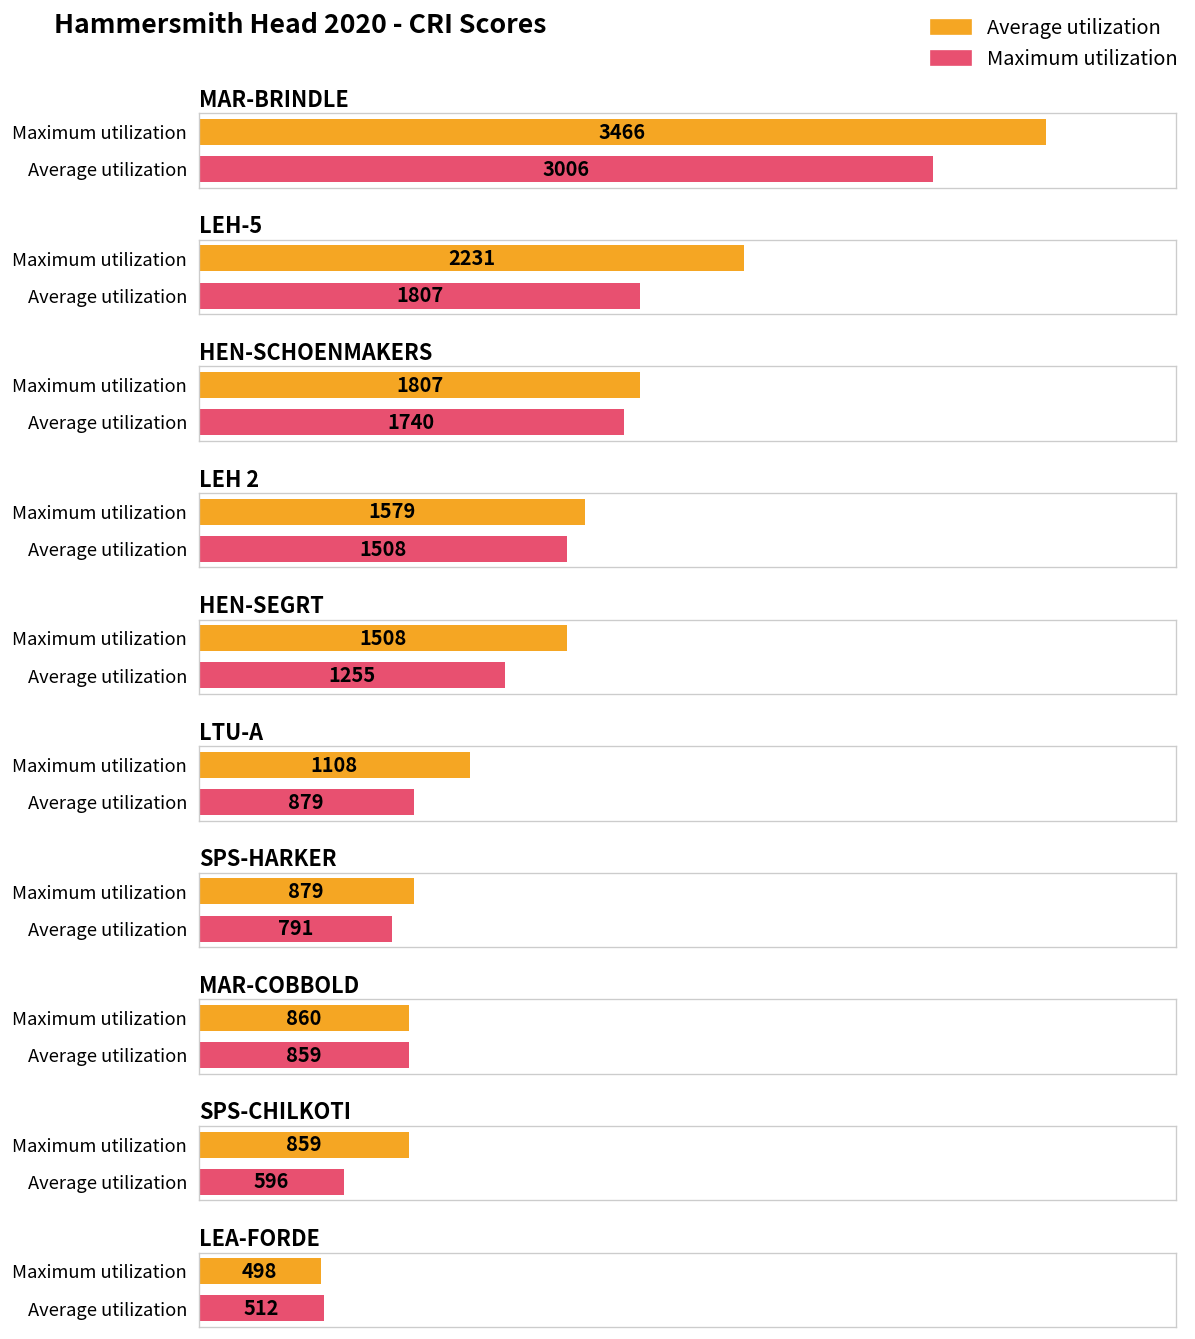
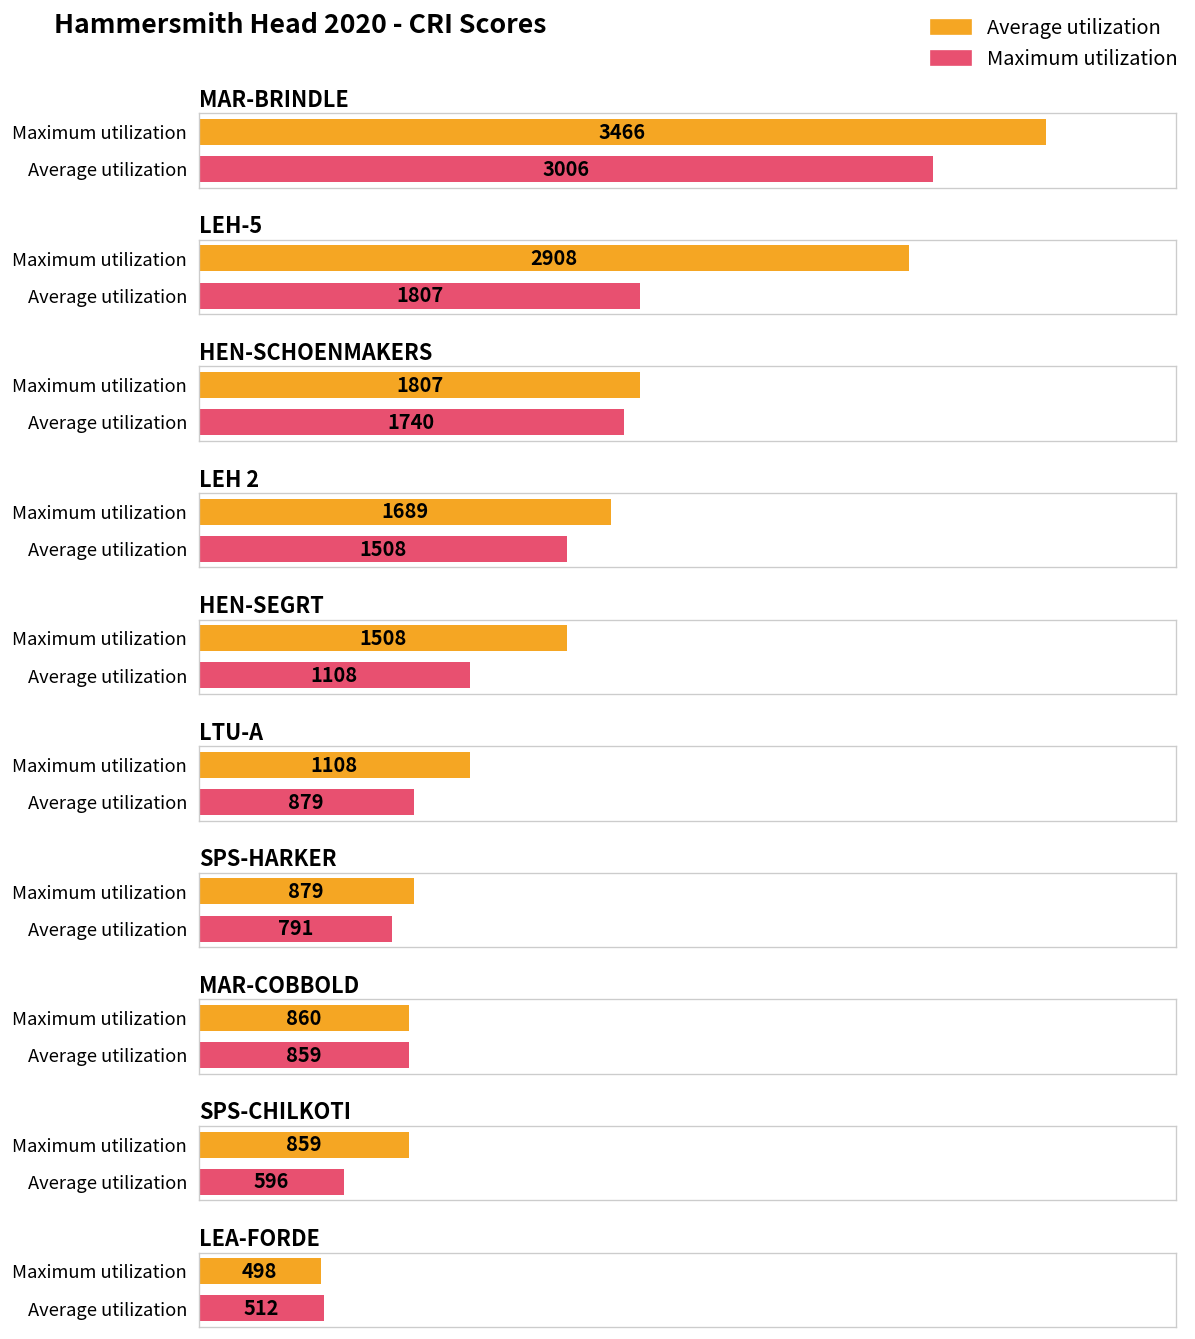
  {
    "MAR-BRINDLE": {
      "Maximum utilization": 3466,
      "Average utilization": 3006
    },
    "LEH-5": {
-     "Maximum utilization": 2231,
+     "Maximum utilization": 2908,
      "Average utilization": 1807
    },
    "HEN-SCHOENMAKERS": {
      "Maximum utilization": 1807,
      "Average utilization": 1740
    },
    "LEH 2": {
-     "Maximum utilization": 1579,
+     "Maximum utilization": 1689,
      "Average utilization": 1508
    },
    "HEN-SEGRT": {
      "Maximum utilization": 1508,
-     "Average utilization": 1255
+     "Average utilization": 1108
    },
    "LTU-A": {
      "Maximum utilization": 1108,
      "Average utilization": 879
    },
    "SPS-HARKER": {
      "Maximum utilization": 879,
      "Average utilization": 791
    },
    "MAR-COBBOLD": {
      "Maximum utilization": 860,
      "Average utilization": 859
    },
    "SPS-CHILKOTI": {
      "Maximum utilization": 859,
      "Average utilization": 596
    },
    "LEA-FORDE": {
      "Maximum utilization": 498,
      "Average utilization": 512
    }
  }
